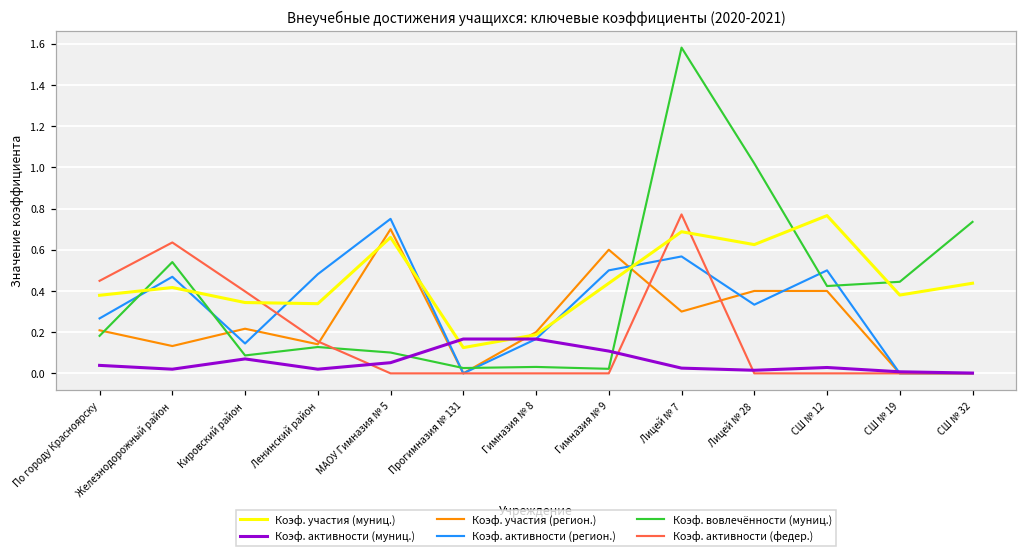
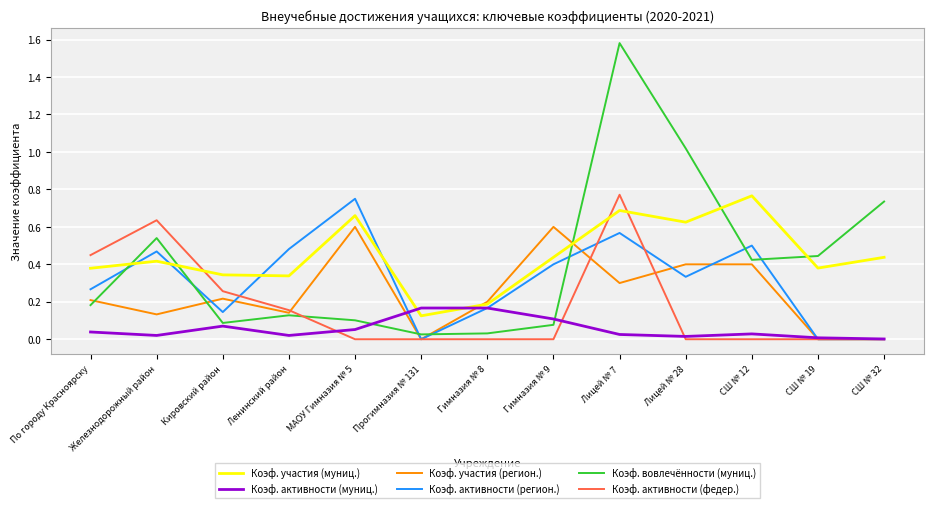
  {
    "Коэф. участия (муниц.)": {
      "По городу Красноярску": 0.38,
      "Железнодорожный район": 0.42,
      "Кировский район": 0.34,
      "Ленинский район": 0.34,
      "МАОУ Гимназия № 5": 0.66,
      "Прогимназия № 131": 0.13,
      "Гимназия № 9": 0.44,
      "Лицей № 7": 0.69,
      "Лицей № 28": 0.63,
      "СШ № 12": 0.77,
      "СШ № 19": 0.38,
      "СШ № 32": 0.44
    },
    "Коэф. активности (муниц.)": {
      "По городу Красноярску": 0.04,
      "Железнодорожный район": 0.02,
      "Кировский район": 0.07,
      "Ленинский район": 0.02,
      "МАОУ Гимназия № 5": 0.05,
      "Прогимназия № 131": 0.17,
      "Гимназия № 9": 0.11,
      "Лицей № 7": 0.03,
      "Лицей № 28": 0.02,
      "СШ № 12": 0.03
    },
    "Коэф. участия (регион.)": {
      "По городу Красноярску": 0.2,
      "Железнодорожный район": 0.13,
      "Кировский район": 0.22,
-     "МАОУ Гимназия № 5": 0.7,
+     "МАОУ Гимназия № 5": 0.6,
      "Гимназия № 9": 0.6,
      "Лицей № 7": 0.3,
      "Лицей № 28": 0.4,
      "СШ № 12": 0.4
    },
    "Коэф. активности (регион.)": {
      "По городу Красноярску": 0.27,
      "Железнодорожный район": 0.47,
      "Кировский район": 0.15,
      "Ленинский район": 0.48,
      "МАОУ Гимназия № 5": 0.75,
-     "Гимназия № 9": 0.5,
+     "Гимназия № 9": 0.4,
      "Лицей № 7": 0.57,
      "Лицей № 28": 0.33,
      "СШ № 12": 0.5
    },
    "Коэф. вовлечённости (муниц.)": {
      "По городу Красноярску": 0.18,
      "Железнодорожный район": 0.54,
      "Кировский район": 0.09,
      "МАОУ Гимназия № 5": 0.10,
      "Прогимназия № 131": 0.03,
      "Гимназия № 8": 0.03,
-     "Гимназия № 9": 0.02,
+     "Гимназия № 9": 0.08,
      "Лицей № 7": 1.58,
      "Лицей № 28": 1.02,
      "СШ № 12": 0.42,
      "СШ № 19": 0.44,
      "СШ № 32": 0.74
    },
    "Коэф. активности (федер.)": {
      "По городу Красноярску": 0.45,
      "Железнодорожный район": 0.64,
-     "Кировский район": 0.40,
+     "Кировский район": 0.26,
      "Ленинский район": 0.16,
      "МАОУ Гимназия № 5": 0.00,
      "Гимназия № 8": 0.00,
      "Гимназия № 9": 0.00,
      "Лицей № 7": 0.77,
      "Лицей № 28": 0.00,
      "СШ № 12": 0.00
    }
  }
